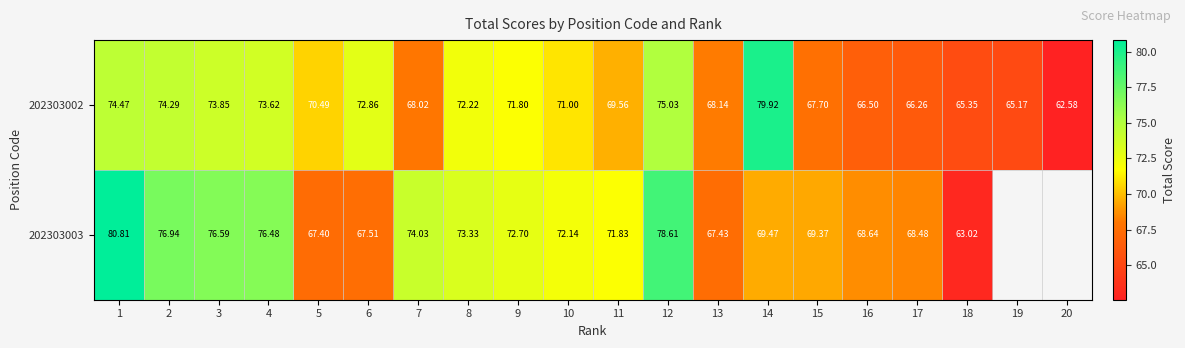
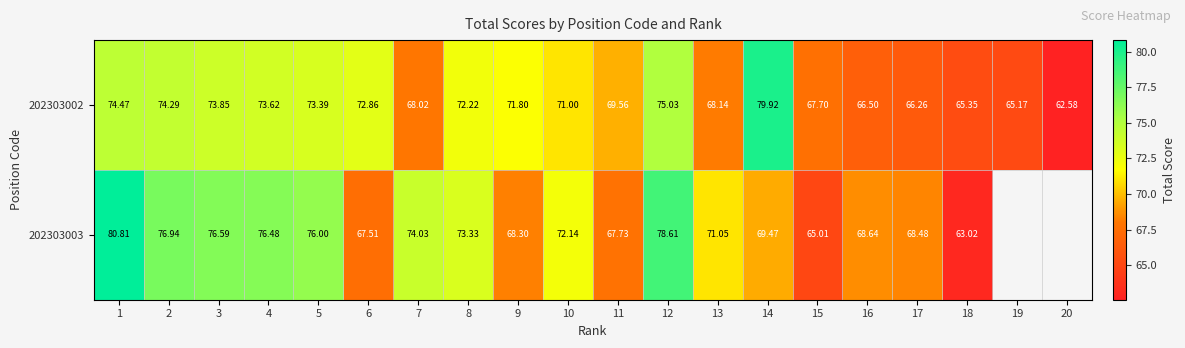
  {
    "202303002": {
      "1": 74.47,
      "2": 74.29,
      "3": 73.85,
      "4": 73.62,
-     "5": 70.49,
+     "5": 73.39,
      "6": 72.86,
      "7": 68.02,
      "8": 72.22,
      "9": 71.80,
      "10": 71.00,
      "11": 69.56,
      "12": 75.03,
      "13": 68.14,
      "14": 79.92,
      "15": 67.70,
      "16": 66.50,
      "17": 66.26,
      "18": 65.35,
      "19": 65.17,
      "20": 62.58
    },
    "202303003": {
      "1": 80.81,
      "2": 76.94,
      "3": 76.59,
      "4": 76.48,
-     "5": 67.40,
+     "5": 76.00,
      "6": 67.51,
      "7": 74.03,
      "8": 73.33,
-     "9": 72.70,
+     "9": 68.30,
      "10": 72.14,
-     "11": 71.83,
+     "11": 67.73,
      "12": 78.61,
-     "13": 67.43,
+     "13": 71.05,
      "14": 69.47,
-     "15": 69.37,
+     "15": 65.01,
      "16": 68.64,
      "17": 68.48,
      "18": 63.02
    }
  }
